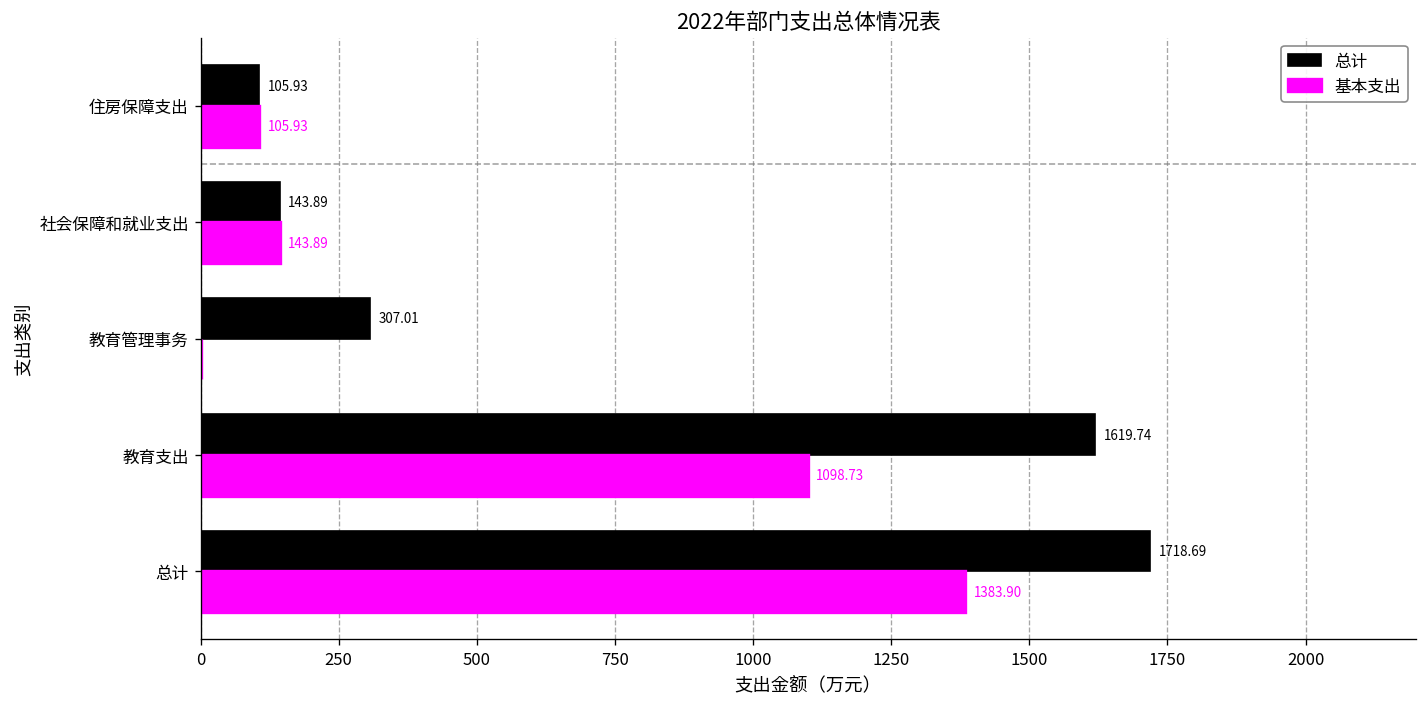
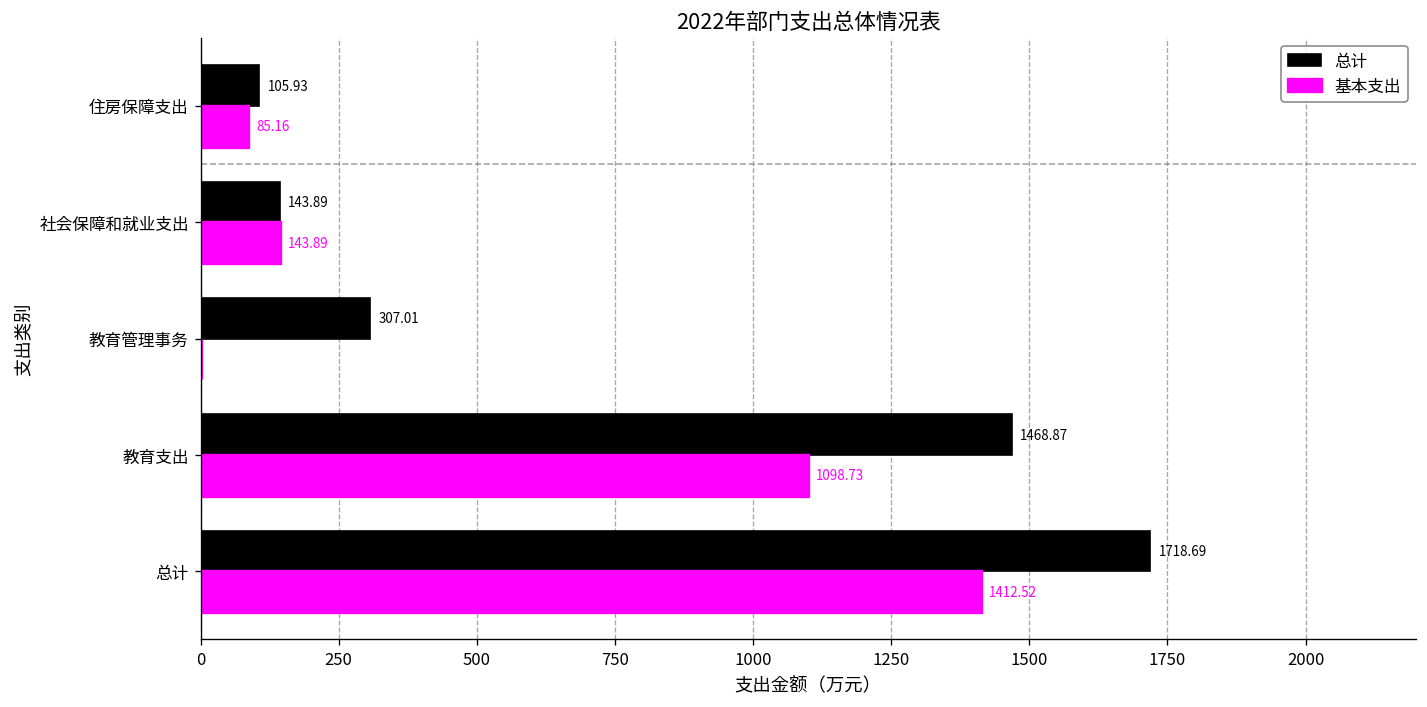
  {
    "总计": {
      "住房保障支出": 105.93,
      "社会保障和就业支出": 143.89,
      "教育管理事务": 307.01,
-     "教育支出": 1619.74,
+     "教育支出": 1468.87,
      "总计": 1718.69
    },
    "基本支出": {
-     "住房保障支出": 105.93,
+     "住房保障支出": 85.16,
      "社会保障和就业支出": 143.89,
      "教育支出": 1098.73,
-     "总计": 1383.90
+     "总计": 1412.52
    }
  }
